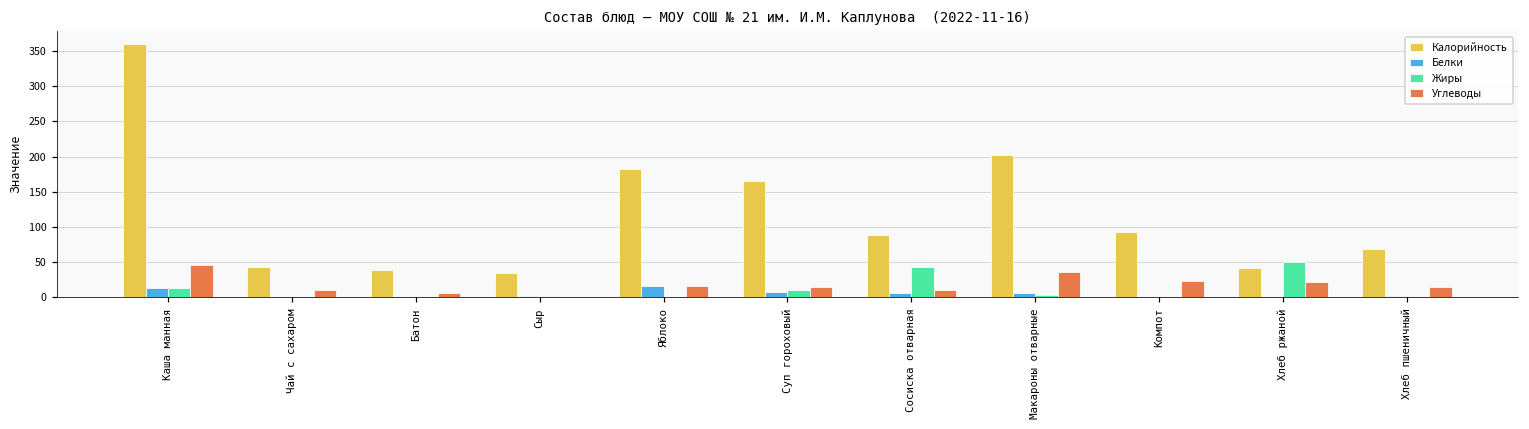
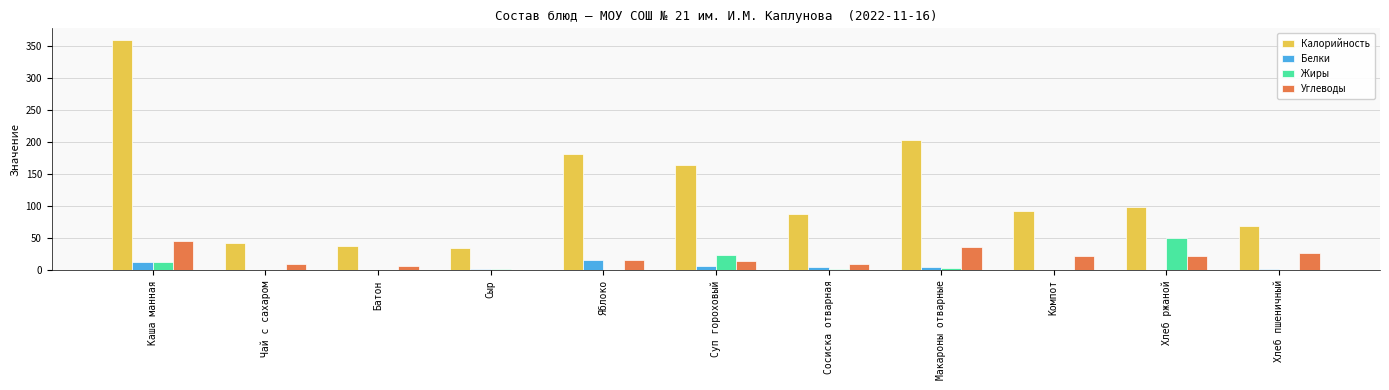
  {
    "Калорийность": {
      "Каша манная": 360,
      "Чай с сахаром": 40,
      "Батон": 40,
      "Сыр": 30,
      "Яблоко": 180,
      "Суп гороховый": 170,
      "Сосиска отварная": 90,
      "Макароны отварные": 200,
      "Компот": 90,
-     "Хлеб ржаной": 40,
+     "Хлеб ржаной": 100,
      "Хлеб пшеничный": 70
    },
    "Белки": {
      "Каша манная": 10,
      "Яблоко": 20,
      "Суп гороховый": 10,
      "Сосиска отварная": 10,
      "Макароны отварные": 10
    },
    "Жиры": {
      "Каша манная": 10,
-     "Суп гороховый": 10,
-     "Сосиска отварная": 40,
+     "Суп гороховый": 20,
+     "Сосиска отварная": 0,
      "Хлеб ржаной": 50
    },
    "Углеводы": {
      "Каша манная": 50,
      "Чай с сахаром": 10,
      "Батон": 10,
      "Сыр": 0,
      "Яблоко": 20,
      "Суп гороховый": 20,
      "Сосиска отварная": 10,
      "Макароны отварные": 40,
      "Компот": 20,
      "Хлеб ржаной": 20,
-     "Хлеб пшеничный": 10
+     "Хлеб пшеничный": 30
    }
  }
